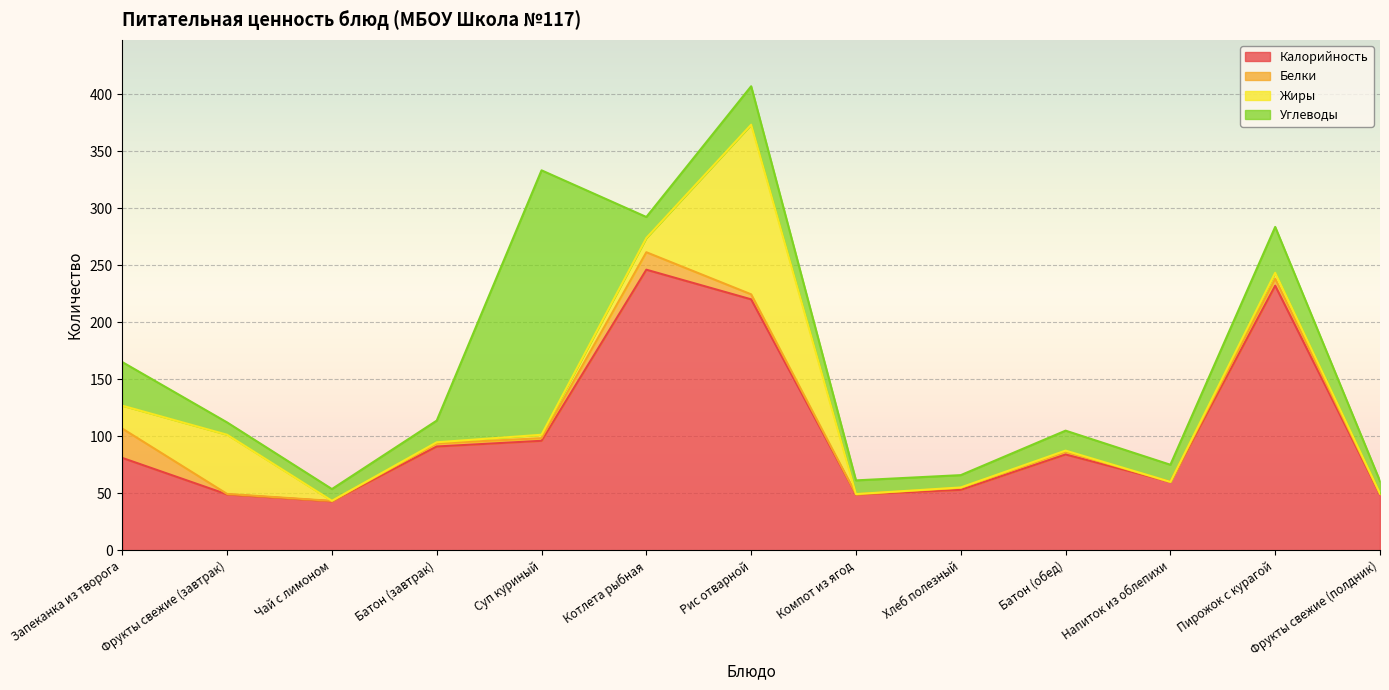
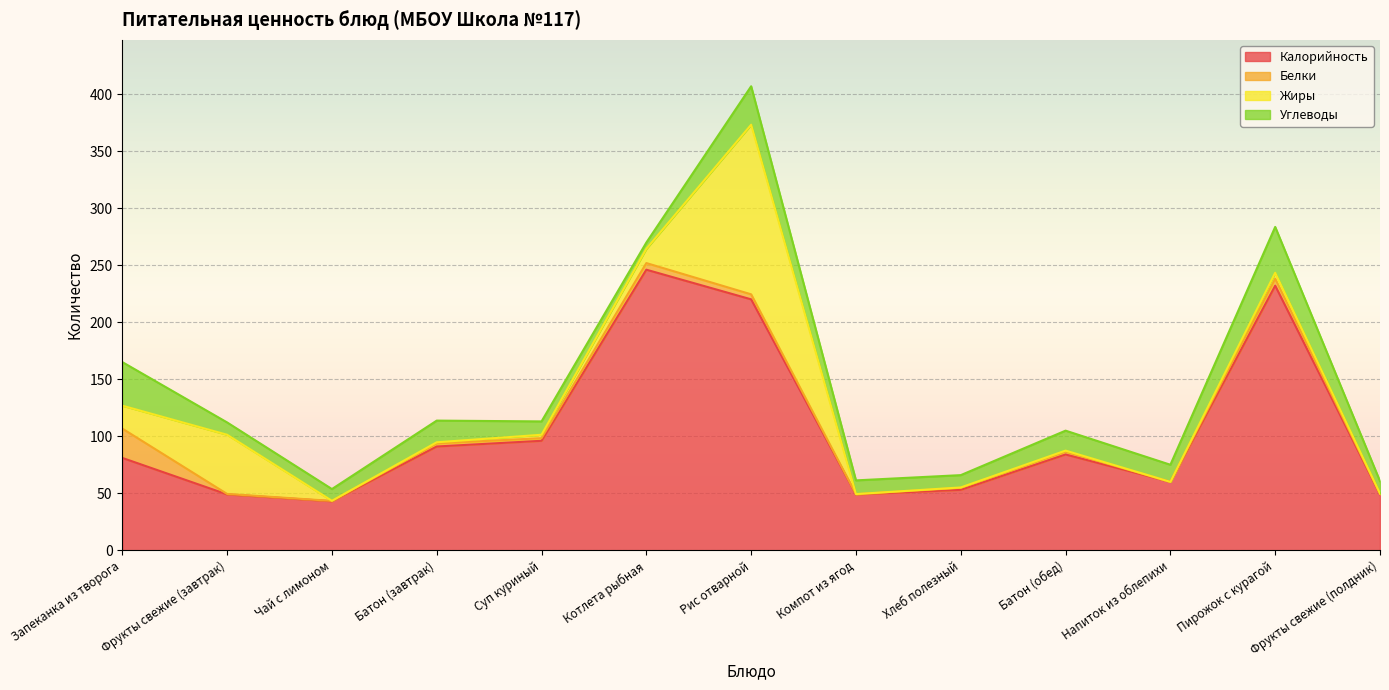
  {
    "Калорийность": {
      "Запеканка из творога": 81,
      "Батон (завтрак)": 91,
      "Суп куриный": 96,
      "Котлета рыбная": 246,
      "Рис отварной": 220,
      "Батон (обед)": 84,
      "Пирожок с курагой": 232
    },
    "Белки": {
      "Запеканка из творога": 26,
      "Суп куриный": 2,
-     "Котлета рыбная": 15,
+     "Котлета рыбная": 6,
      "Рис отварной": 4,
      "Пирожок с курагой": 6
    },
    "Жиры": {
      "Запеканка из творога": 20,
      "Фрукты свежие (завтрак)": 52,
      "Суп куриный": 3,
      "Котлета рыбная": 13,
      "Рис отварной": 149,
      "Пирожок с курагой": 5
    },
    "Углеводы": {
      "Запеканка из творога": 38,
      "Фрукты свежие (завтрак)": 11,
      "Чай с лимоном": 10,
      "Батон (завтрак)": 19,
-     "Суп куриный": 232,
-     "Котлета рыбная": 18,
+     "Суп куриный": 12,
+     "Котлета рыбная": 6,
      "Рис отварной": 34,
      "Компот из ягод": 12,
      "Хлеб полезный": 11,
      "Батон (обед)": 18,
      "Напиток из облепихи": 15,
      "Пирожок с курагой": 40,
      "Фрукты свежие (полдник)": 11
    }
  }
